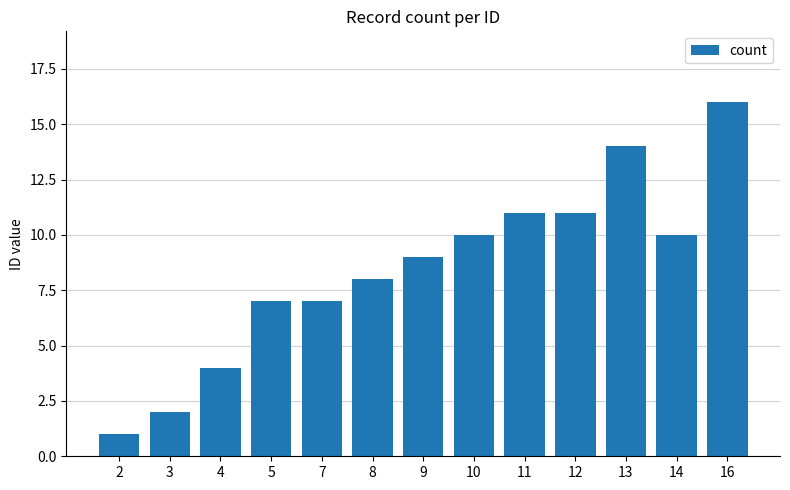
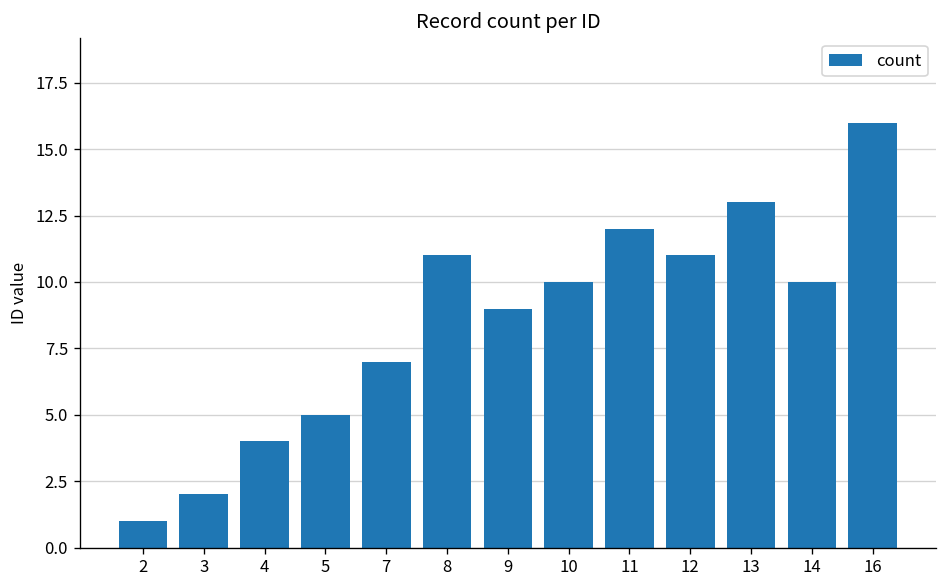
  {
    "2": 1,
    "3": 2,
    "4": 4,
-   "5": 7,
+   "5": 5,
    "7": 7,
-   "8": 8,
+   "8": 11,
    "9": 9,
    "10": 10,
-   "11": 11,
+   "11": 12,
    "12": 11,
-   "13": 14,
+   "13": 13,
    "14": 10,
    "16": 16
  }
